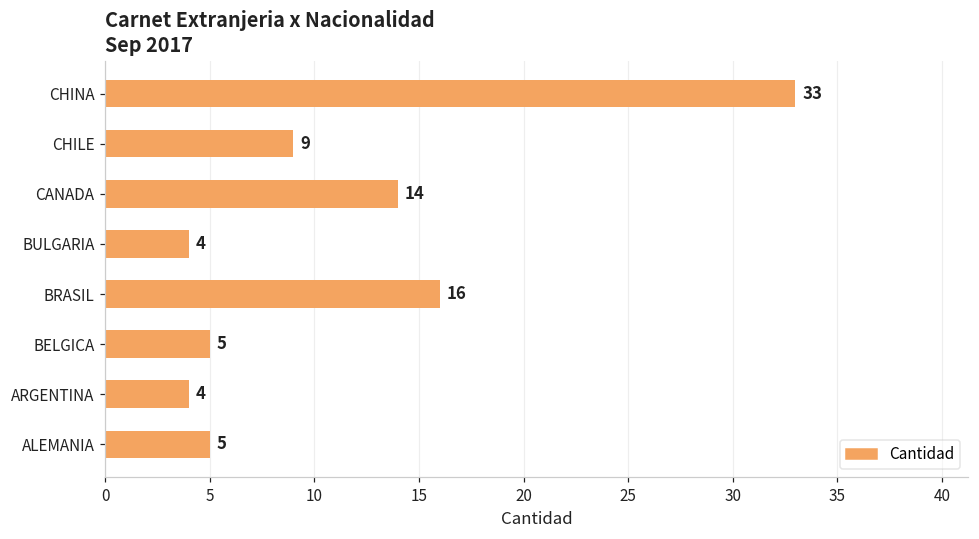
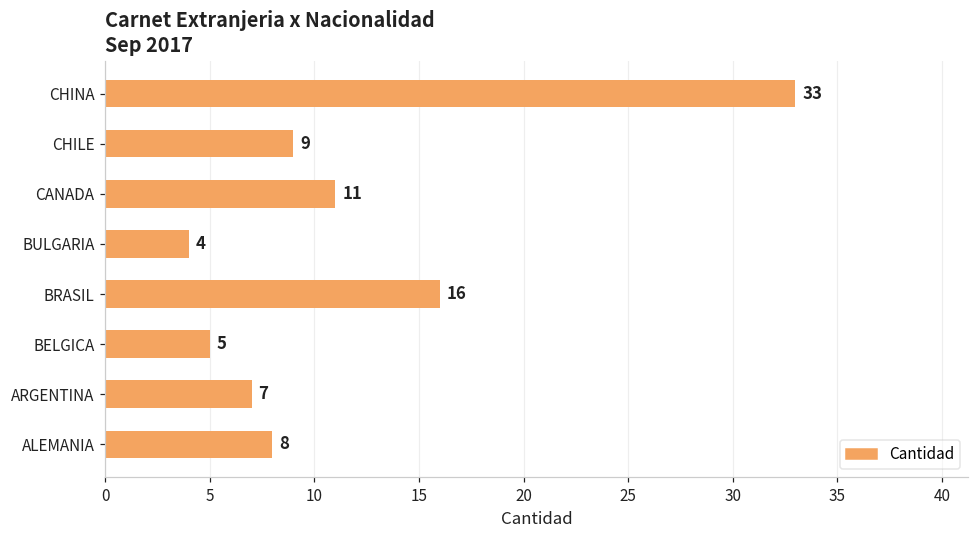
  {
    "CHINA": 33,
    "CHILE": 9,
-   "CANADA": 14,
+   "CANADA": 11,
    "BULGARIA": 4,
    "BRASIL": 16,
    "BELGICA": 5,
-   "ARGENTINA": 4,
-   "ALEMANIA": 5
+   "ARGENTINA": 7,
+   "ALEMANIA": 8
  }
